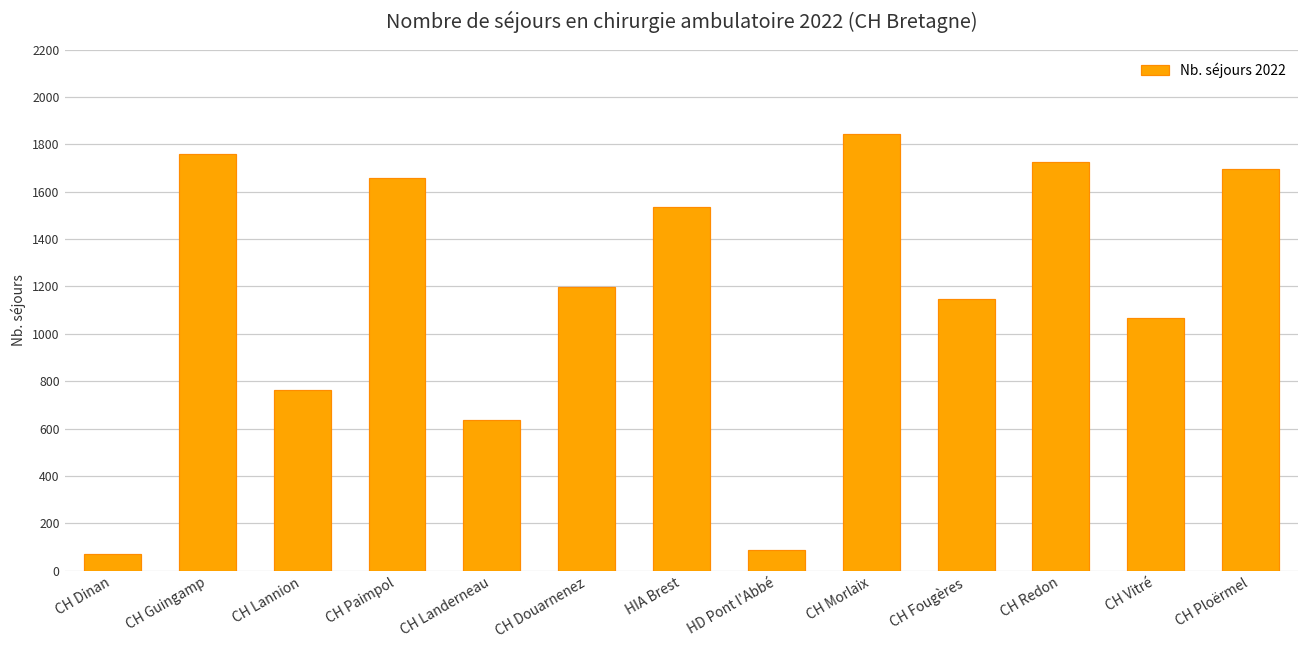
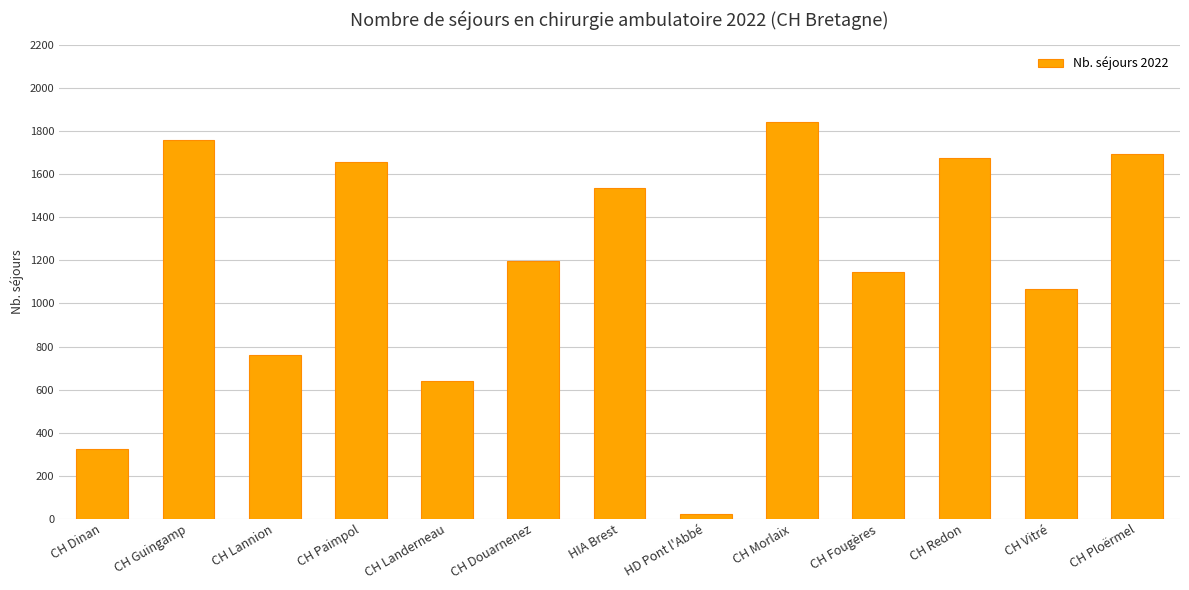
  {
-   "CH Dinan": 70,
+   "CH Dinan": 320,
    "CH Guingamp": 1760,
    "CH Lannion": 760,
    "CH Paimpol": 1660,
    "CH Landerneau": 640,
    "CH Douarnenez": 1200,
    "HIA Brest": 1530,
-   "HD Pont l'Abbé": 90,
+   "HD Pont l'Abbé": 20,
    "CH Morlaix": 1840,
    "CH Fougères": 1150,
-   "CH Redon": 1730,
+   "CH Redon": 1680,
    "CH Vitré": 1070,
    "CH Ploërmel": 1700
  }
